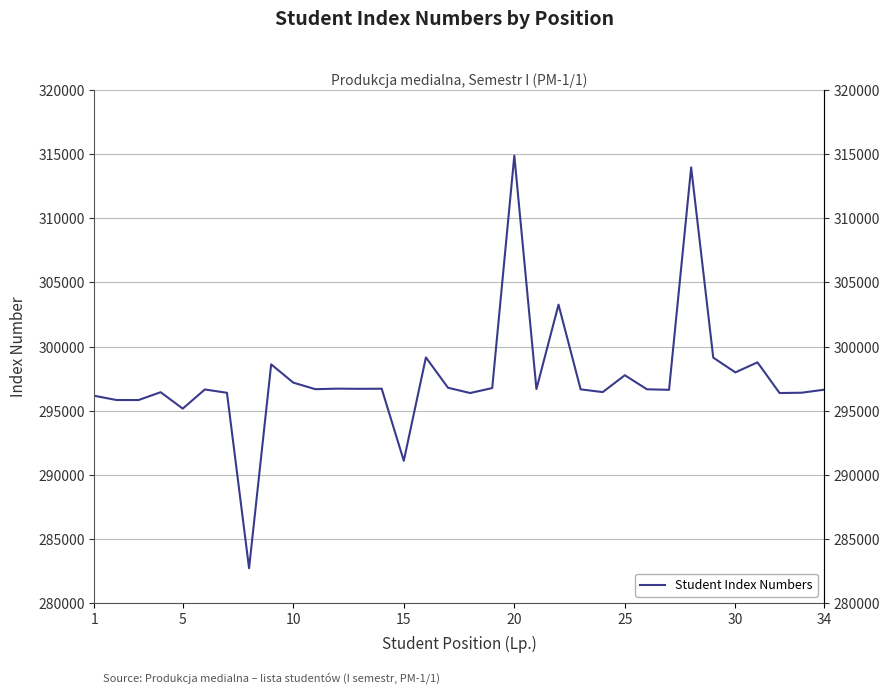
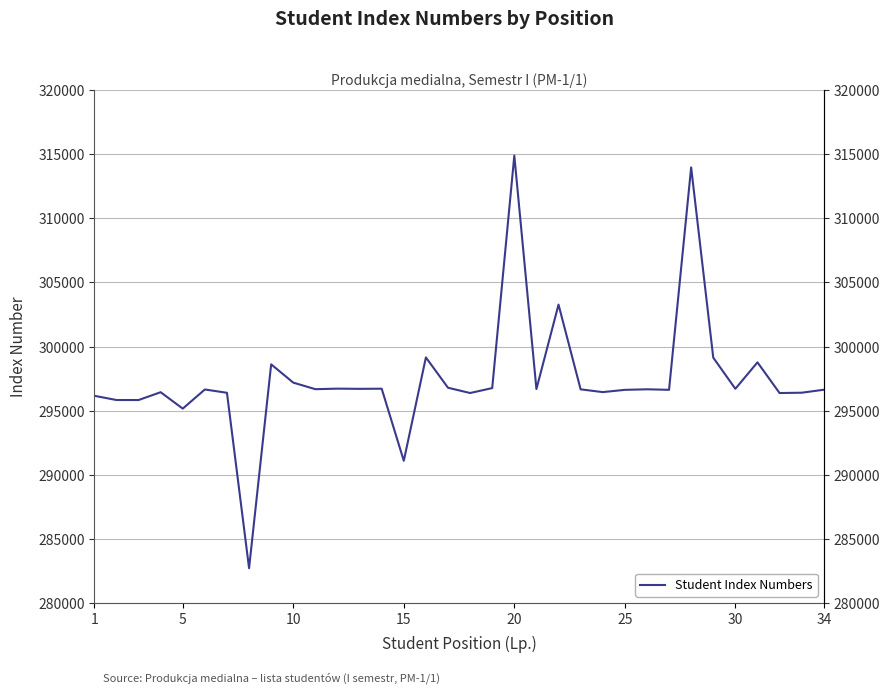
  {
    "1": 296200,
    "5": 295200,
    "10": 297200,
    "15": 291100,
    "20": 314900,
-   "25": 297800,
-   "30": 298000,
+   "25": 296600,
+   "30": 296700,
    "34": 296600
  }
